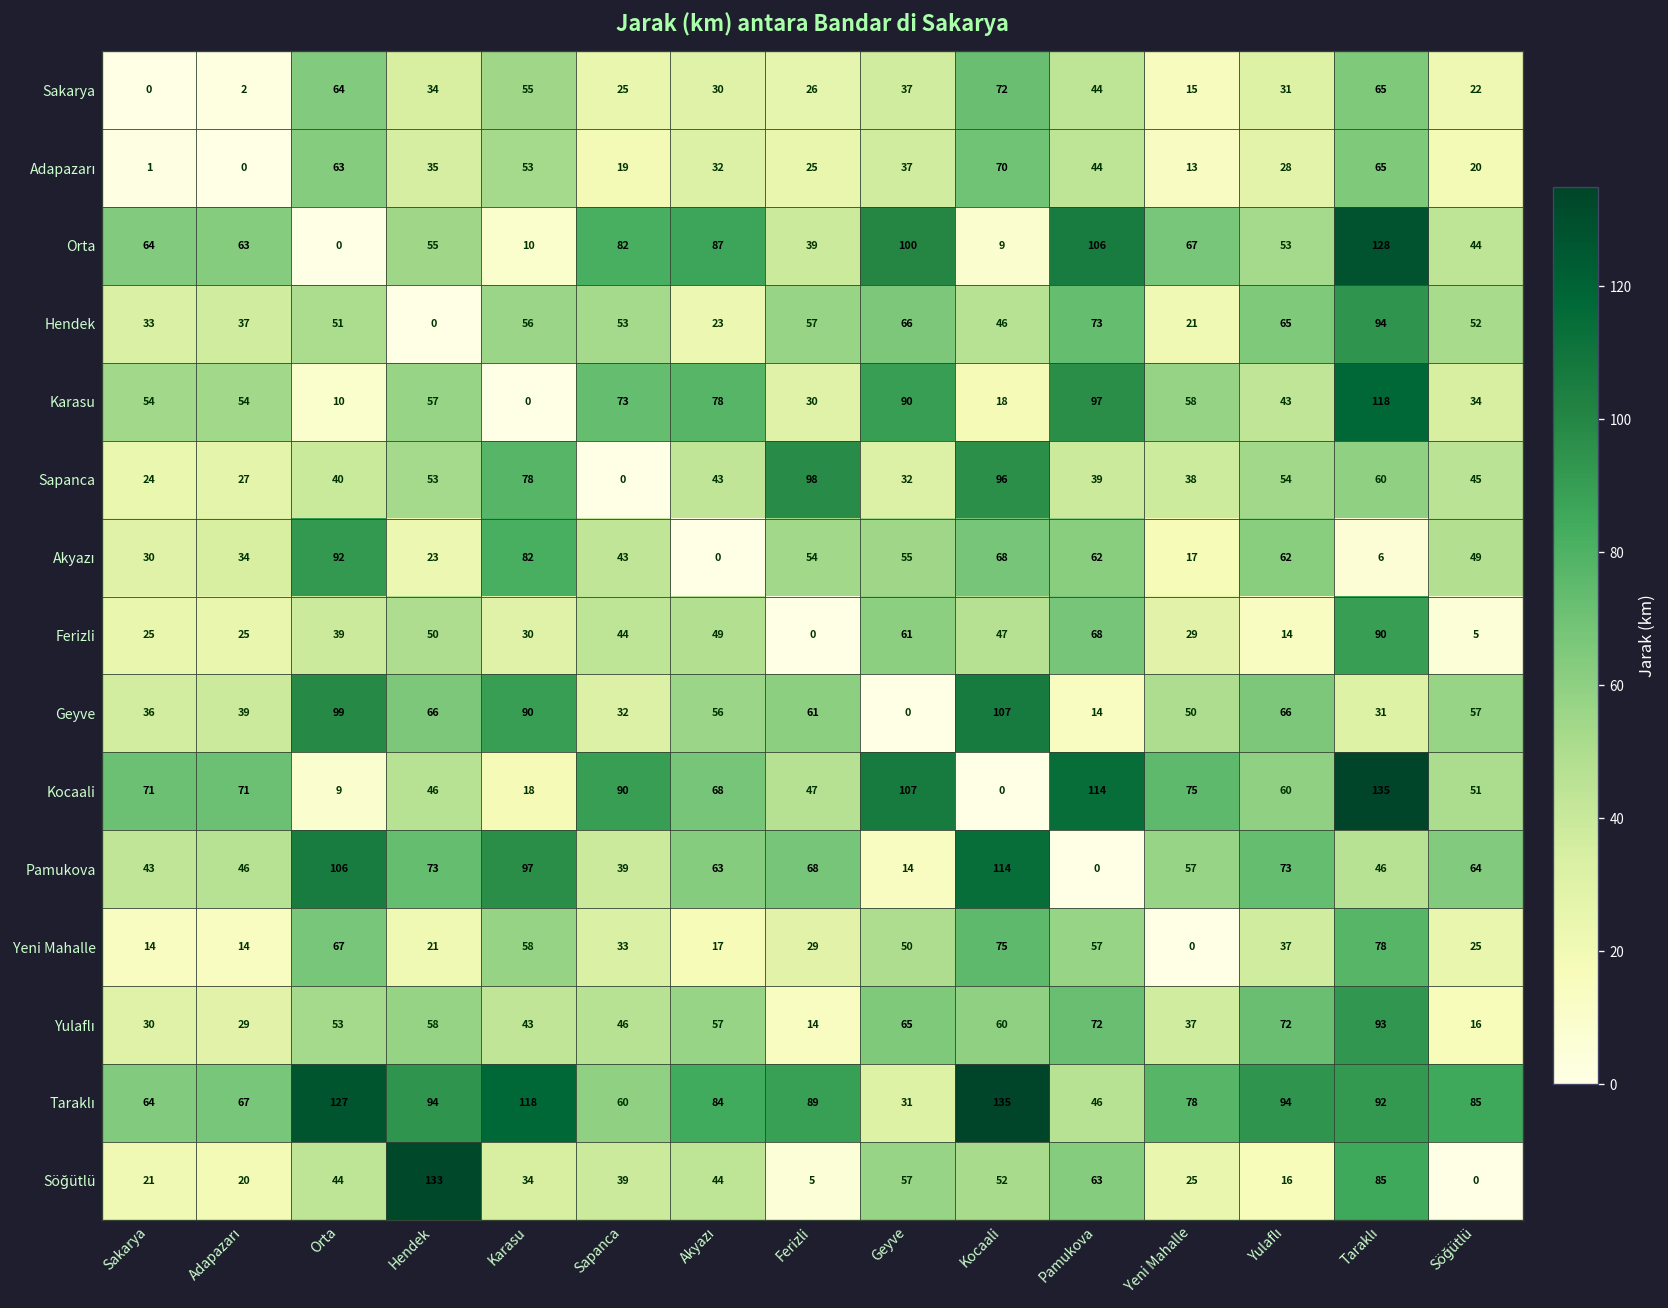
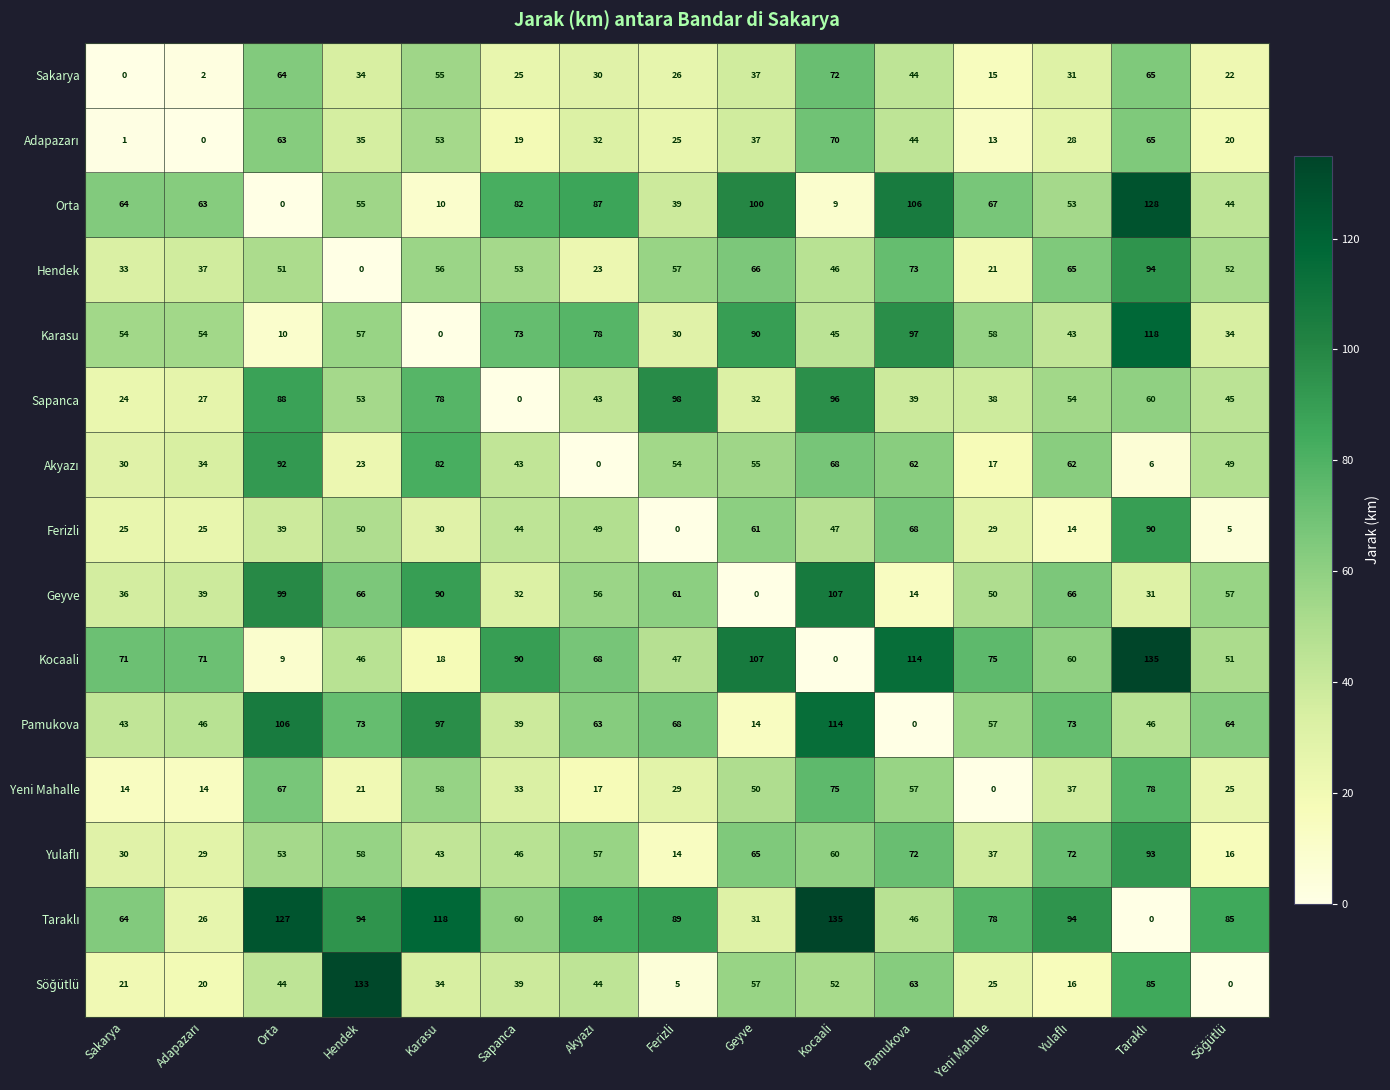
  {
    "Karasu": {
      "Sakarya": 54,
      "Adapazarı": 54,
      "Orta": 10,
      "Hendek": 57,
      "Karasu": 0,
      "Sapanca": 73,
      "Akyazı": 78,
      "Ferizli": 30,
      "Geyve": 90,
-     "Kocaali": 18,
+     "Kocaali": 45,
      "Pamukova": 97,
      "Yeni Mahalle": 58,
      "Yulaflı": 43,
      "Taraklı": 118,
      "Söğütlü": 34
    },
    "Sapanca": {
      "Sakarya": 24,
      "Adapazarı": 27,
-     "Orta": 40,
+     "Orta": 88,
      "Hendek": 53,
      "Karasu": 78,
      "Sapanca": 0,
      "Akyazı": 43,
      "Ferizli": 98,
      "Geyve": 32,
      "Kocaali": 96,
      "Pamukova": 39,
      "Yeni Mahalle": 38,
      "Yulaflı": 54,
      "Taraklı": 60,
      "Söğütlü": 45
    },
    "Taraklı": {
      "Sakarya": 64,
-     "Adapazarı": 67,
+     "Adapazarı": 26,
      "Orta": 127,
      "Hendek": 94,
      "Karasu": 118,
      "Sapanca": 60,
      "Akyazı": 84,
      "Ferizli": 89,
      "Geyve": 31,
      "Kocaali": 135,
      "Pamukova": 46,
      "Yeni Mahalle": 78,
      "Yulaflı": 94,
-     "Taraklı": 92,
+     "Taraklı": 0,
      "Söğütlü": 85
    }
  }
